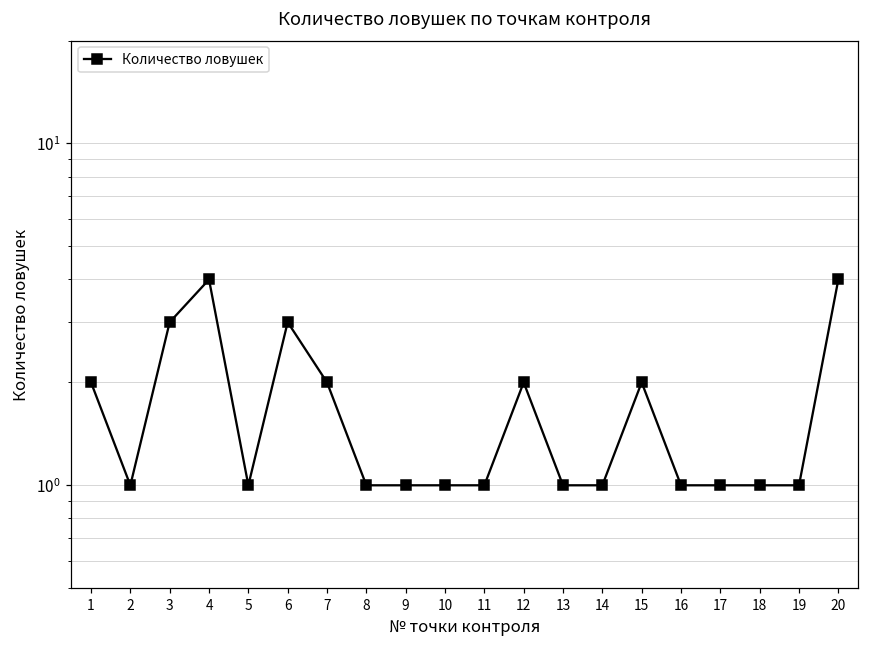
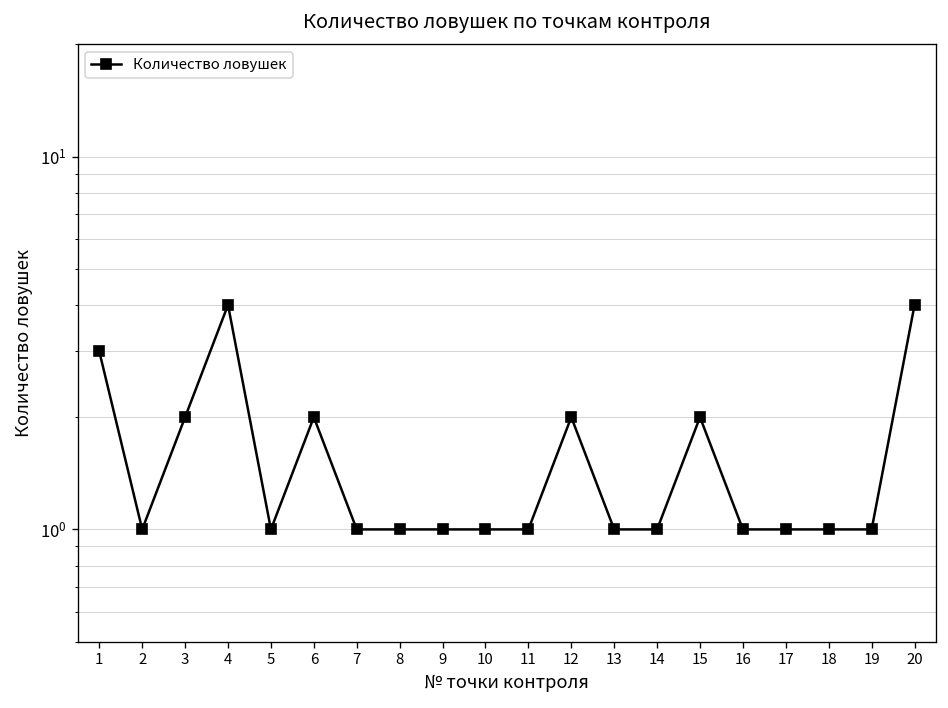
  {
-   "1": 2,
+   "1": 3,
    "2": 1,
-   "3": 3,
+   "3": 2,
    "4": 4,
    "5": 1,
-   "6": 3,
-   "7": 2,
+   "6": 2,
+   "7": 1,
    "8": 1,
    "9": 1,
    "10": 1,
    "11": 1,
    "12": 2,
    "13": 1,
    "14": 1,
    "15": 2,
    "16": 1,
    "17": 1,
    "18": 1,
    "19": 1,
    "20": 4
  }
